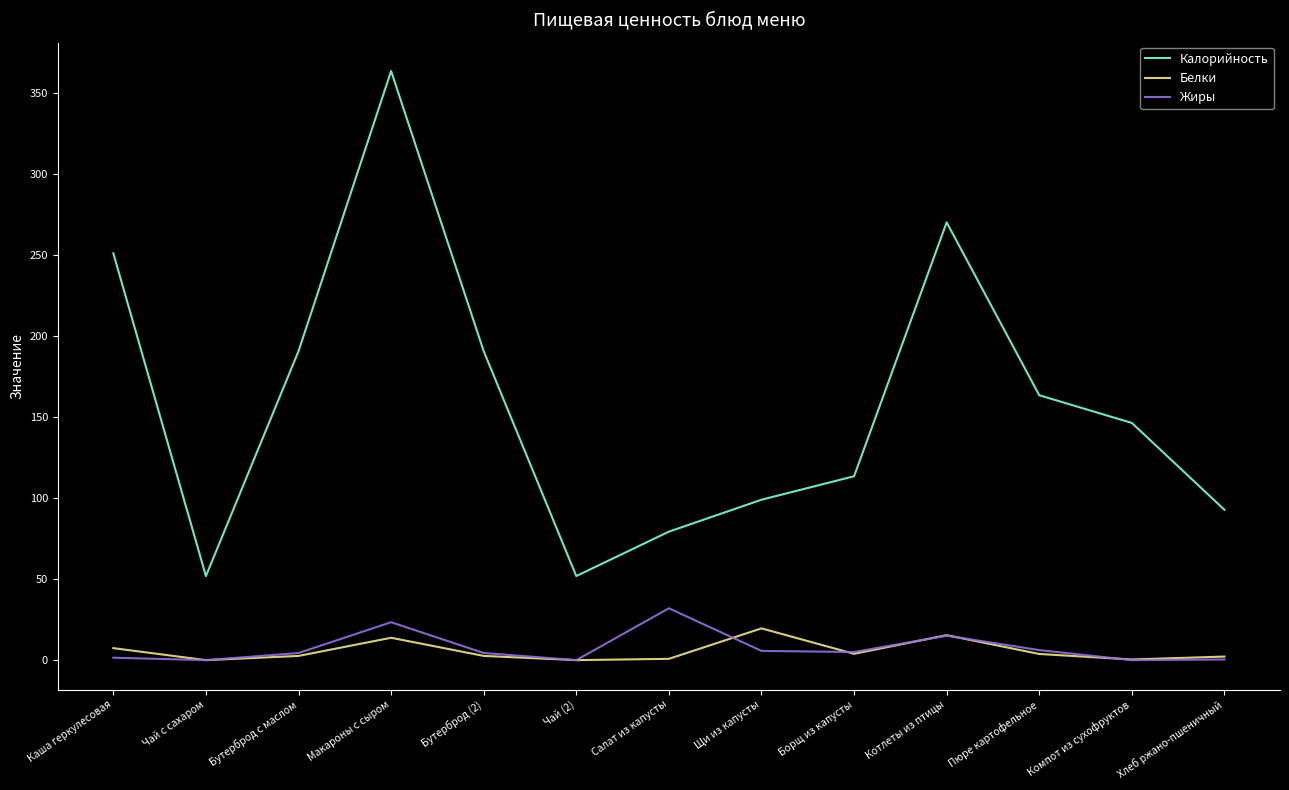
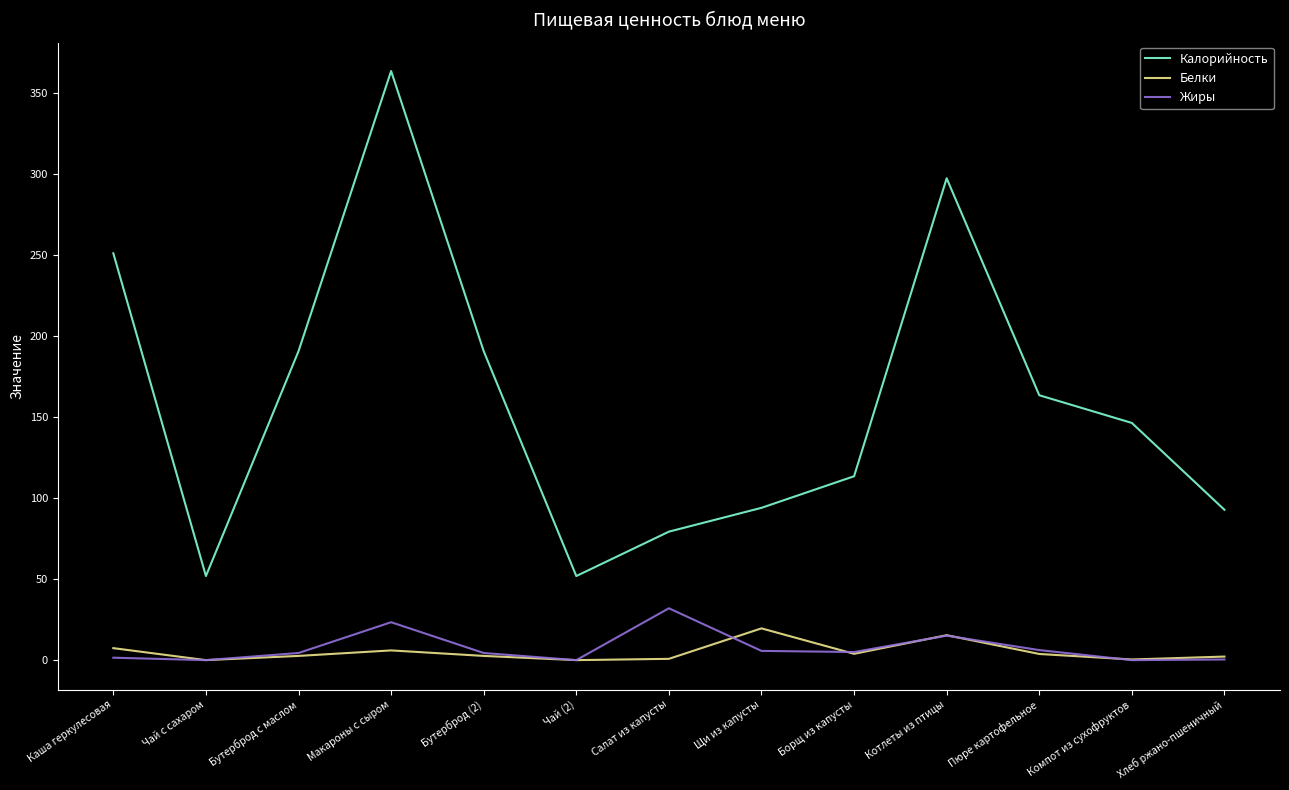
  {
    "Калорийность": {
      "Каша геркулесовая": 251,
      "Чай с сахаром": 52,
      "Бутерброд с маслом": 191,
      "Макароны с сыром": 364,
      "Бутерброд (2)": 191,
      "Чай (2)": 52,
      "Салат из капусты": 79,
-     "Щи из капусты": 99,
+     "Щи из капусты": 94,
      "Борщ из капусты": 114,
-     "Котлеты из птицы": 270,
+     "Котлеты из птицы": 297,
      "Пюре картофельное": 164,
      "Компот из сухофруктов": 146,
      "Хлеб ржано-пшеничный": 93
    },
    "Белки": {
      "Каша геркулесовая": 7,
      "Бутерброд с маслом": 3,
-     "Макароны с сыром": 14,
+     "Макароны с сыром": 6,
      "Бутерброд (2)": 3,
      "Салат из капусты": 1,
      "Щи из капусты": 20,
      "Пюре картофельное": 4,
      "Хлеб ржано-пшеничный": 2
    },
    "Жиры": {
      "Каша геркулесовая": 2,
      "Бутерброд с маслом": 4,
      "Макароны с сыром": 23,
      "Бутерброд (2)": 4,
      "Салат из капусты": 32,
      "Щи из капусты": 6,
      "Пюре картофельное": 6,
      "Хлеб ржано-пшеничный": 0
    }
  }
